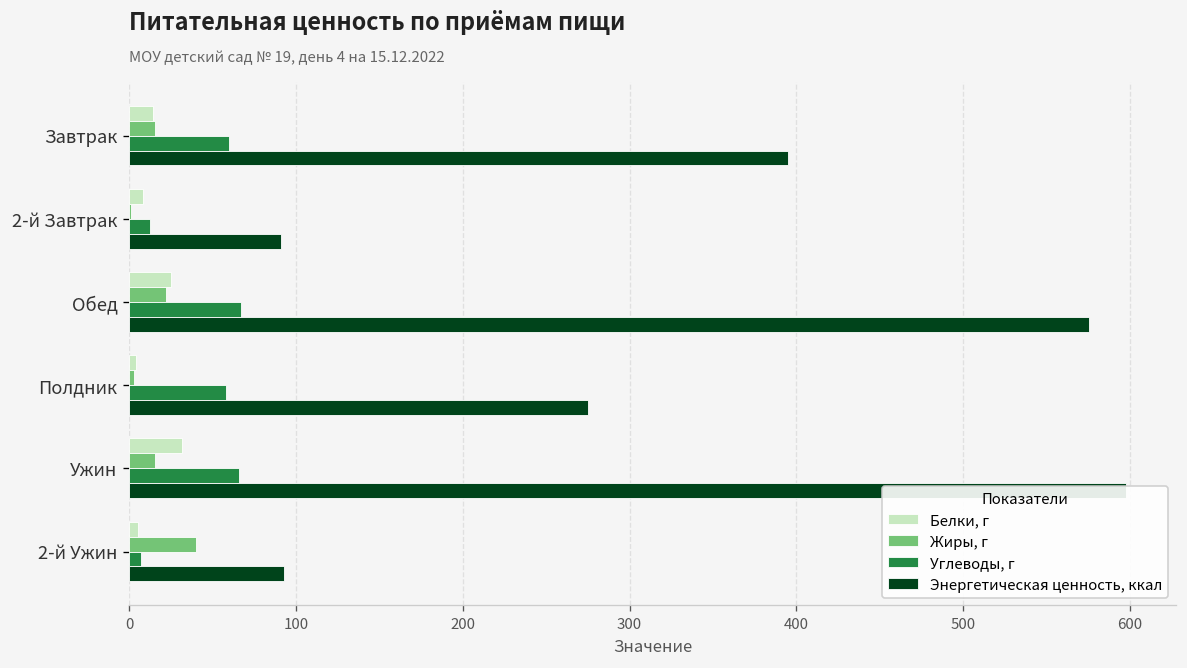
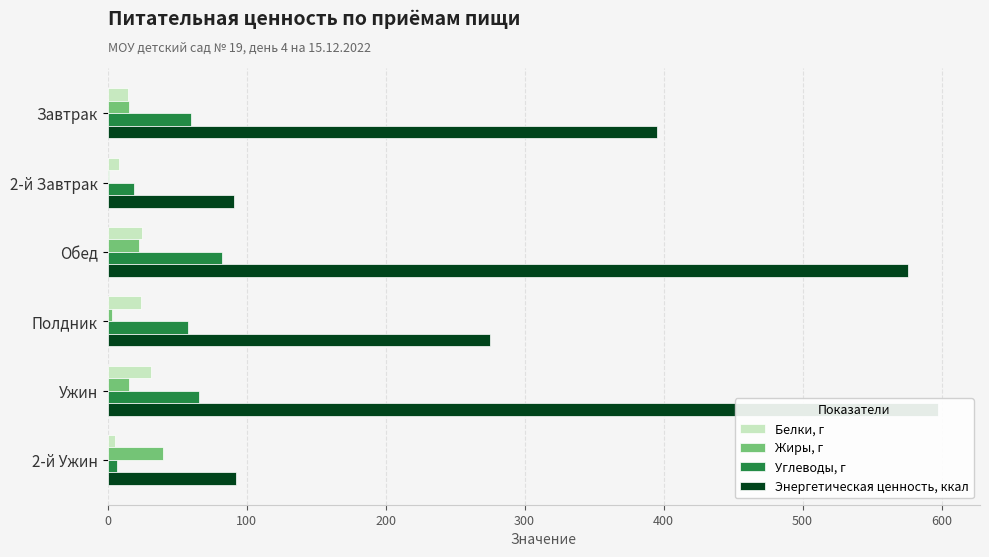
  {
    "Белки, г": {
      "Завтрак": 14,
      "2-й Завтрак": 8,
      "Обед": 25,
-     "Полдник": 4,
+     "Полдник": 24,
      "Ужин": 32,
      "2-й Ужин": 5
    },
    "Жиры, г": {
      "Завтрак": 15,
      "Обед": 22,
      "Полдник": 3,
      "Ужин": 16,
      "2-й Ужин": 40
    },
    "Углеводы, г": {
      "Завтрак": 60,
-     "2-й Завтрак": 13,
-     "Обед": 67,
+     "2-й Завтрак": 19,
+     "Обед": 82,
      "Полдник": 58,
      "Ужин": 66,
      "2-й Ужин": 7
    },
    "Энергетическая ценность, ккал": {
      "Завтрак": 395,
      "2-й Завтрак": 91,
      "Обед": 576,
      "Полдник": 275,
      "2-й Ужин": 93
    }
  }
